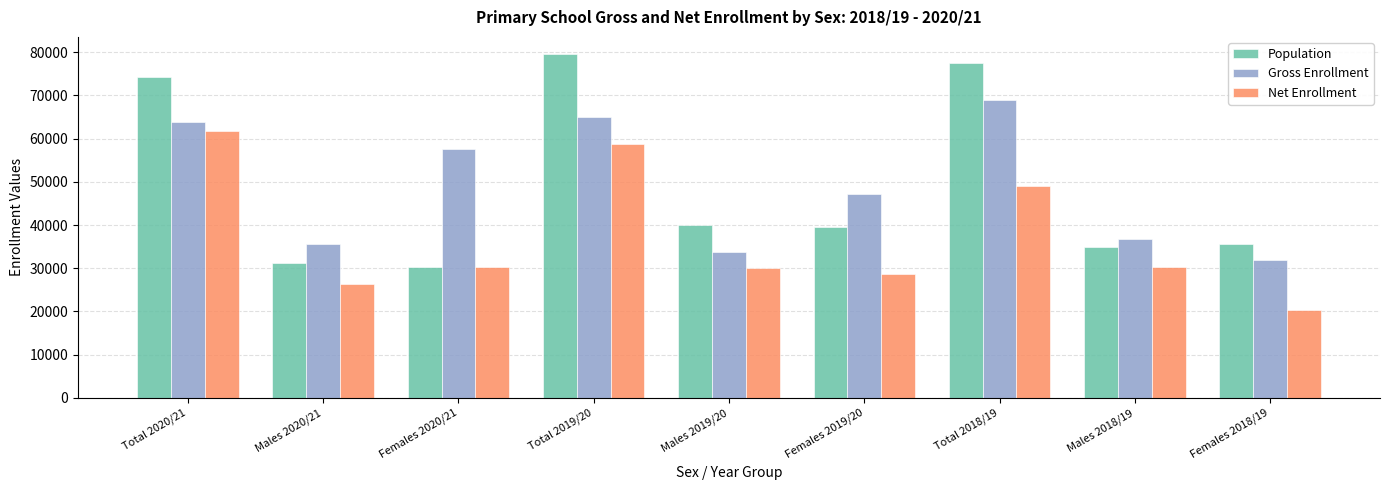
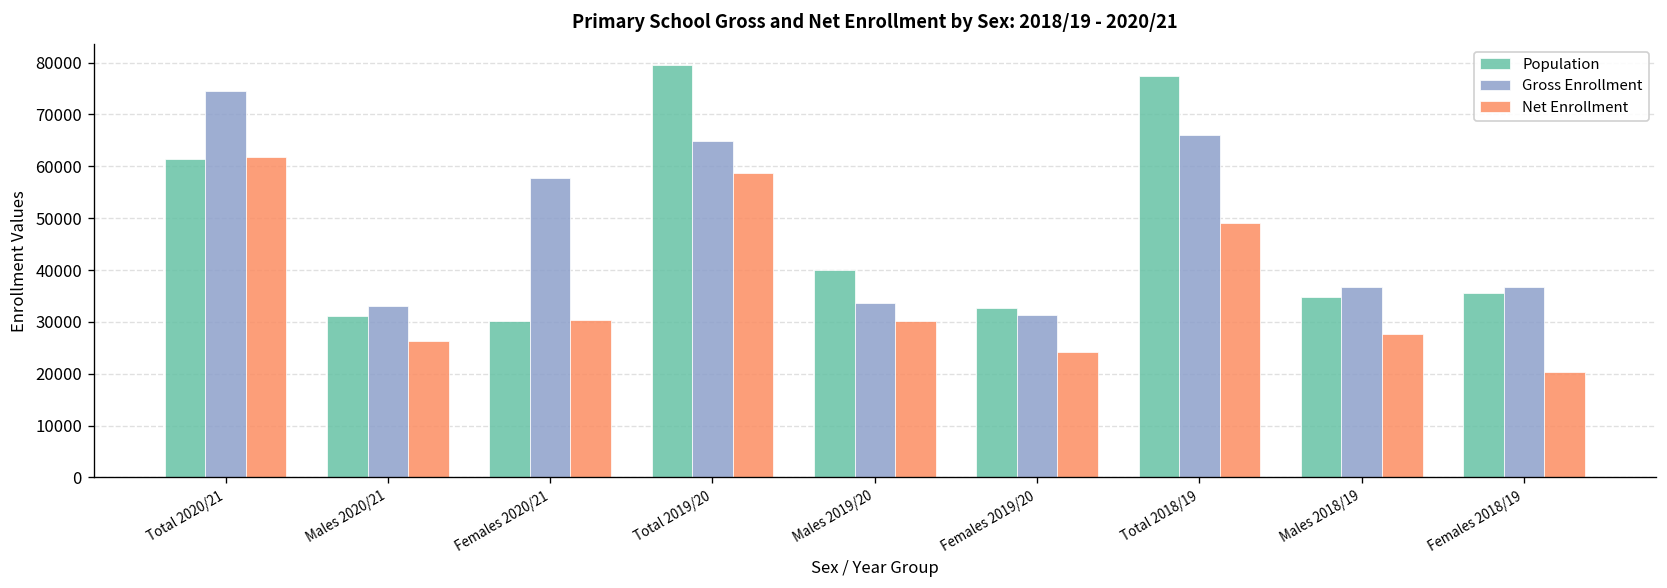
  {
    "Population": {
-     "Total 2020/21": 74000,
+     "Total 2020/21": 61000,
      "Males 2020/21": 31000,
      "Females 2020/21": 30000,
      "Total 2019/20": 80000,
      "Males 2019/20": 40000,
-     "Females 2019/20": 40000,
+     "Females 2019/20": 33000,
      "Total 2018/19": 78000,
      "Males 2018/19": 35000,
      "Females 2018/19": 36000
    },
    "Gross Enrollment": {
-     "Total 2020/21": 64000,
-     "Males 2020/21": 36000,
+     "Total 2020/21": 75000,
+     "Males 2020/21": 33000,
      "Females 2020/21": 58000,
      "Total 2019/20": 65000,
      "Males 2019/20": 34000,
-     "Females 2019/20": 47000,
-     "Total 2018/19": 69000,
+     "Females 2019/20": 31000,
+     "Total 2018/19": 66000,
      "Males 2018/19": 37000,
-     "Females 2018/19": 32000
+     "Females 2018/19": 37000
    },
    "Net Enrollment": {
      "Total 2020/21": 62000,
      "Males 2020/21": 26000,
      "Females 2020/21": 30000,
      "Total 2019/20": 59000,
      "Males 2019/20": 30000,
-     "Females 2019/20": 29000,
+     "Females 2019/20": 24000,
      "Total 2018/19": 49000,
-     "Males 2018/19": 30000,
+     "Males 2018/19": 28000,
      "Females 2018/19": 20000
    }
  }
